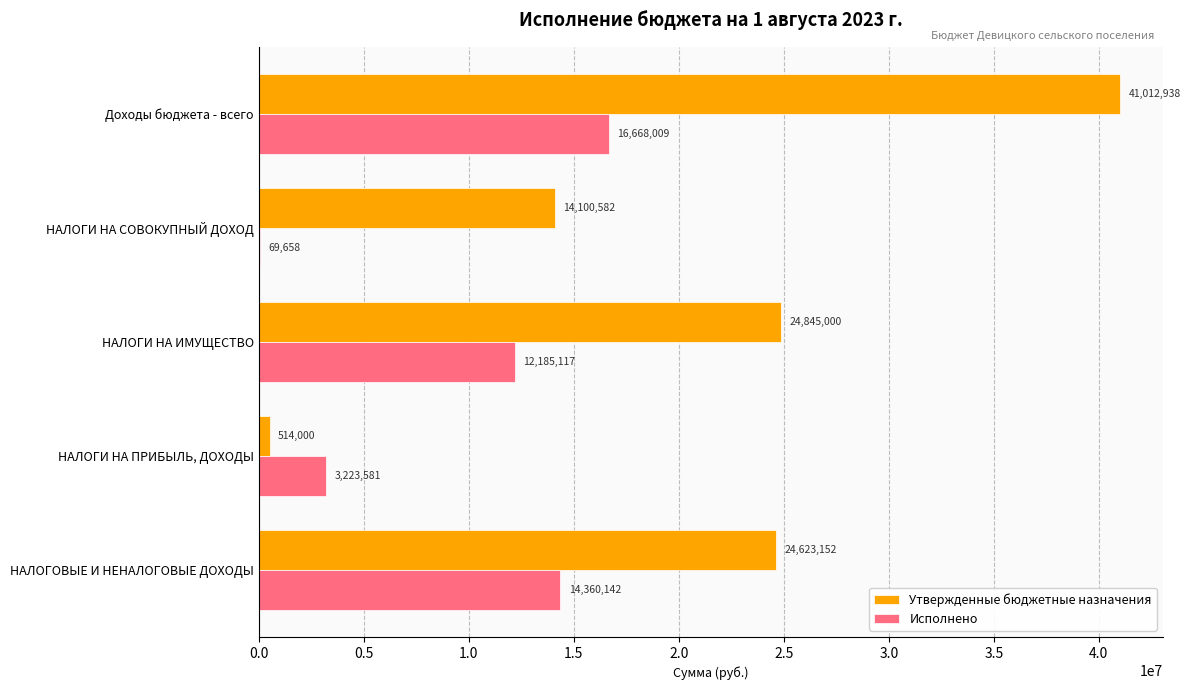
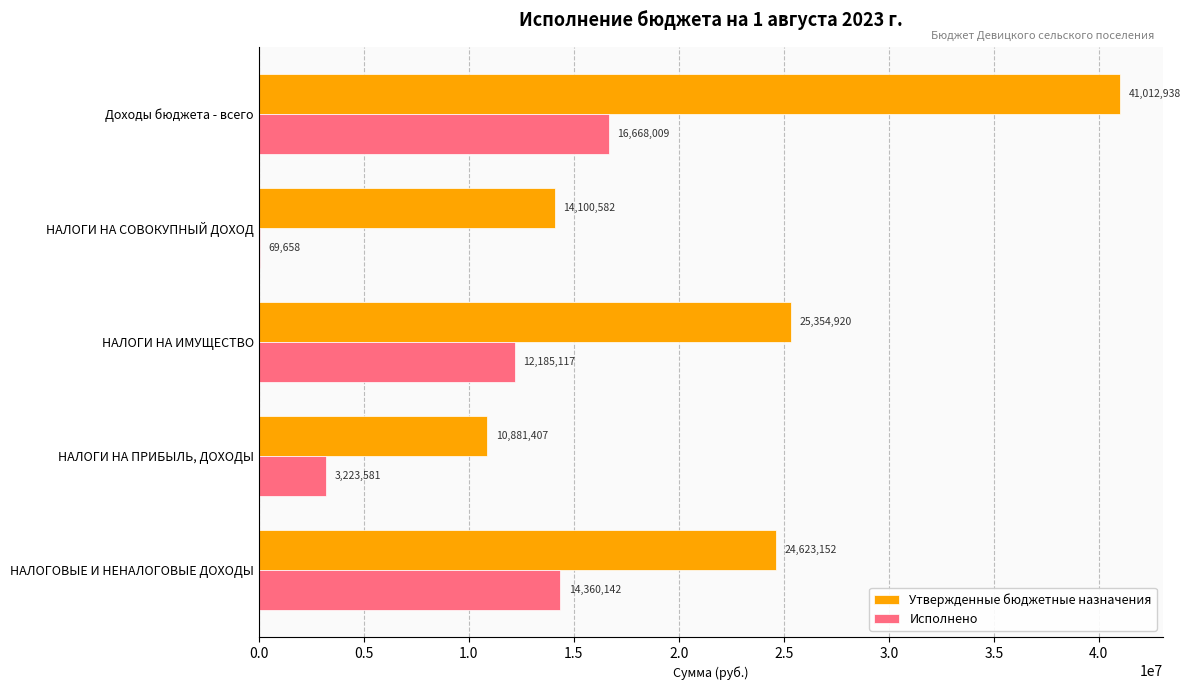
  {
    "Утвержденные бюджетные назначения": {
      "Доходы бюджета - всего": "41,012,938",
      "НАЛОГИ НА СОВОКУПНЫЙ ДОХОД": "14,100,582",
-     "НАЛОГИ НА ИМУЩЕСТВО": "24,845,000",
-     "НАЛОГИ НА ПРИБЫЛЬ, ДОХОДЫ": "514,000",
+     "НАЛОГИ НА ИМУЩЕСТВО": "25,354,920",
+     "НАЛОГИ НА ПРИБЫЛЬ, ДОХОДЫ": "10,881,407",
      "НАЛОГОВЫЕ И НЕНАЛОГОВЫЕ ДОХОДЫ": "24,623,152"
    },
    "Исполнено": {
      "Доходы бюджета - всего": "16,668,009",
      "НАЛОГИ НА СОВОКУПНЫЙ ДОХОД": "69,658",
      "НАЛОГИ НА ИМУЩЕСТВО": "12,185,117",
      "НАЛОГИ НА ПРИБЫЛЬ, ДОХОДЫ": "3,223,581",
      "НАЛОГОВЫЕ И НЕНАЛОГОВЫЕ ДОХОДЫ": "14,360,142"
    }
  }
